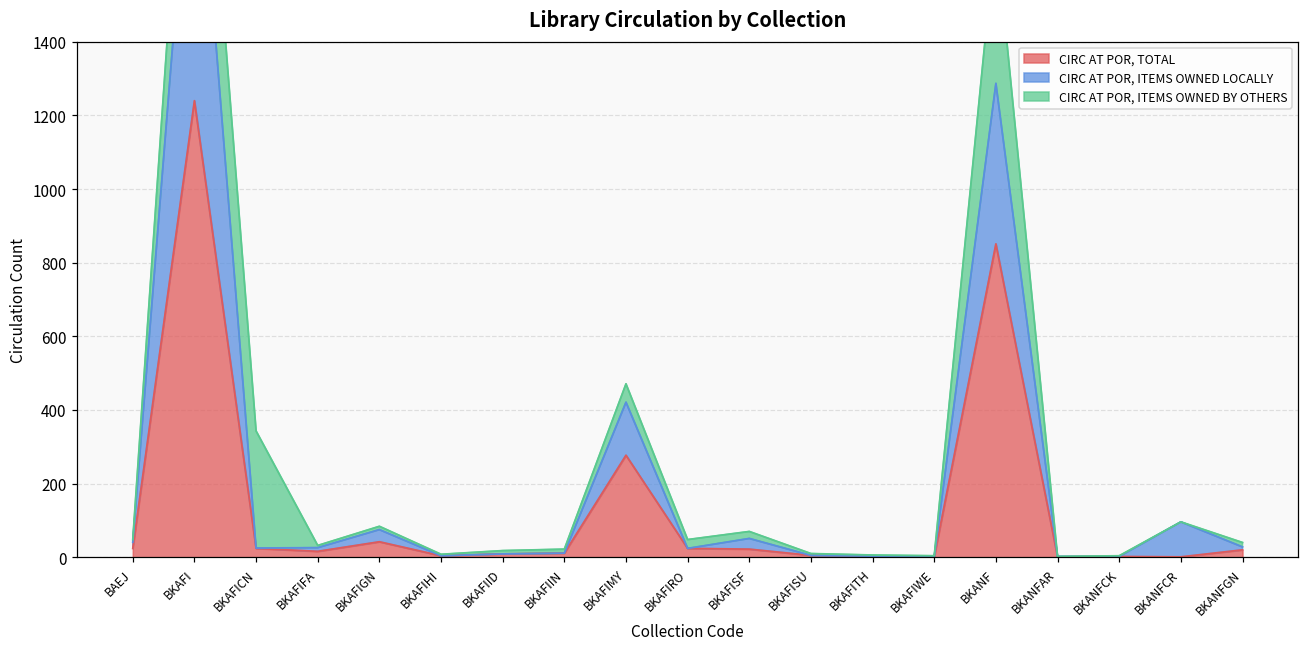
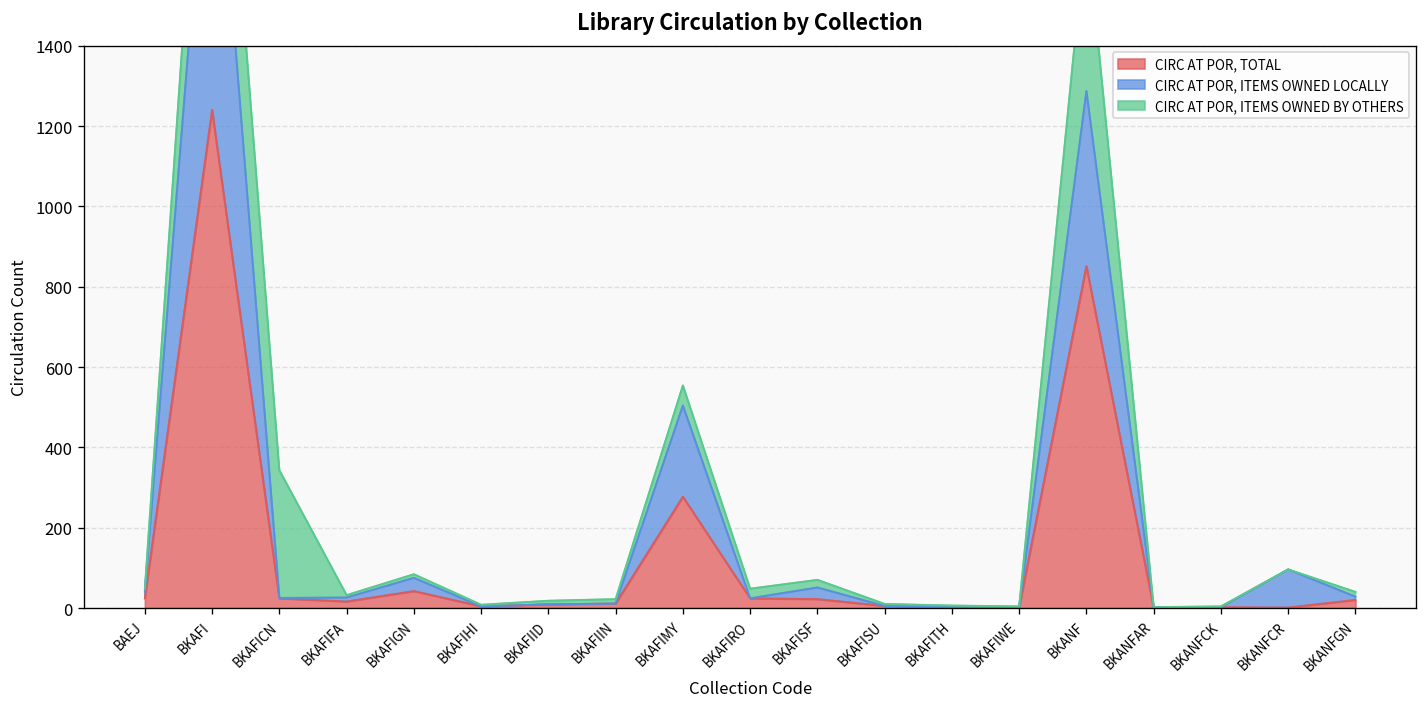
  {
    "CIRC AT POR, TOTAL": {
      "BAEJ": 20,
      "BKAFI": 1240,
      "BKAFIFA": 20,
      "BKAFIGN": 40,
      "BKAFIMY": 280,
      "BKAFISF": 20,
      "BKANF": 850,
      "BKANFCR": 0,
      "BKANFGN": 20
    },
    "CIRC AT POR, ITEMS OWNED LOCALLY": {
      "BKAFIGN": 30,
-     "BKAFIMY": 140,
+     "BKAFIMY": 230,
      "BKAFISF": 30,
      "BKANF": 440,
      "BKANFGN": 10
    },
    "CIRC AT POR, ITEMS OWNED BY OTHERS": {
      "BKAFICN": 320,
      "BKAFIGN": 10,
      "BKAFIID": 10,
      "BKAFIIN": 10,
      "BKAFIMY": 50,
      "BKAFIRO": 20,
      "BKAFISF": 20,
      "BKANFGN": 10
    }
  }
